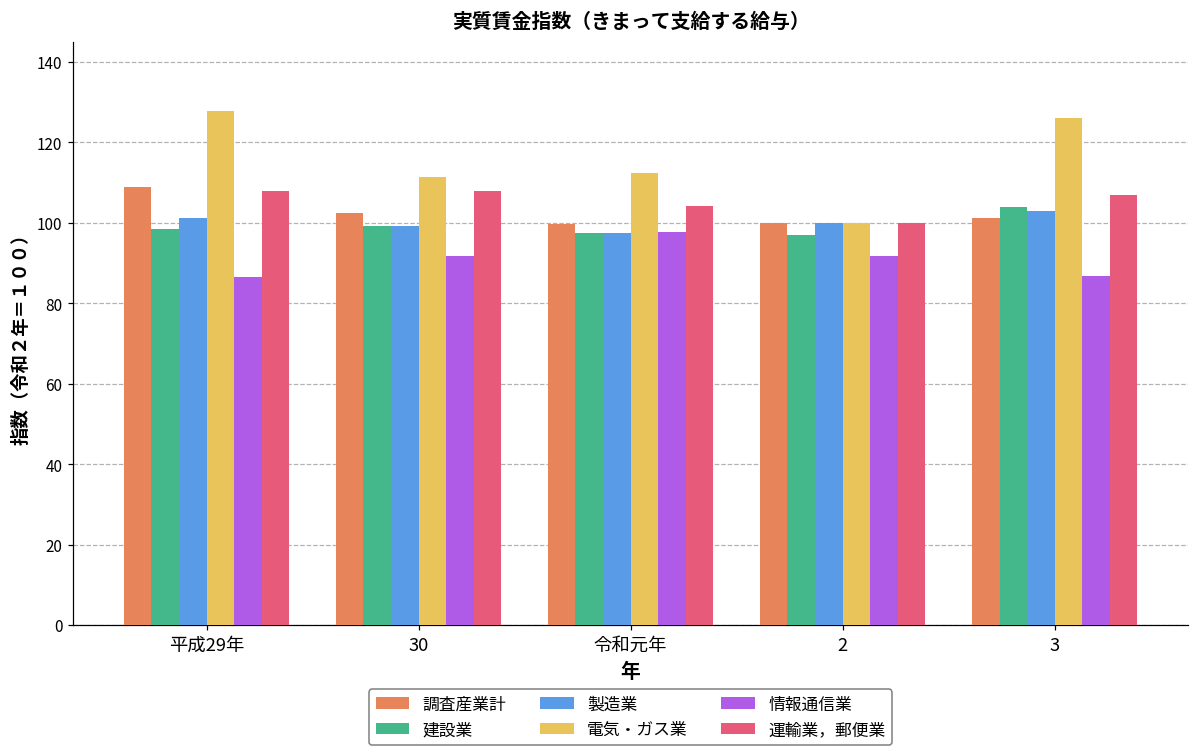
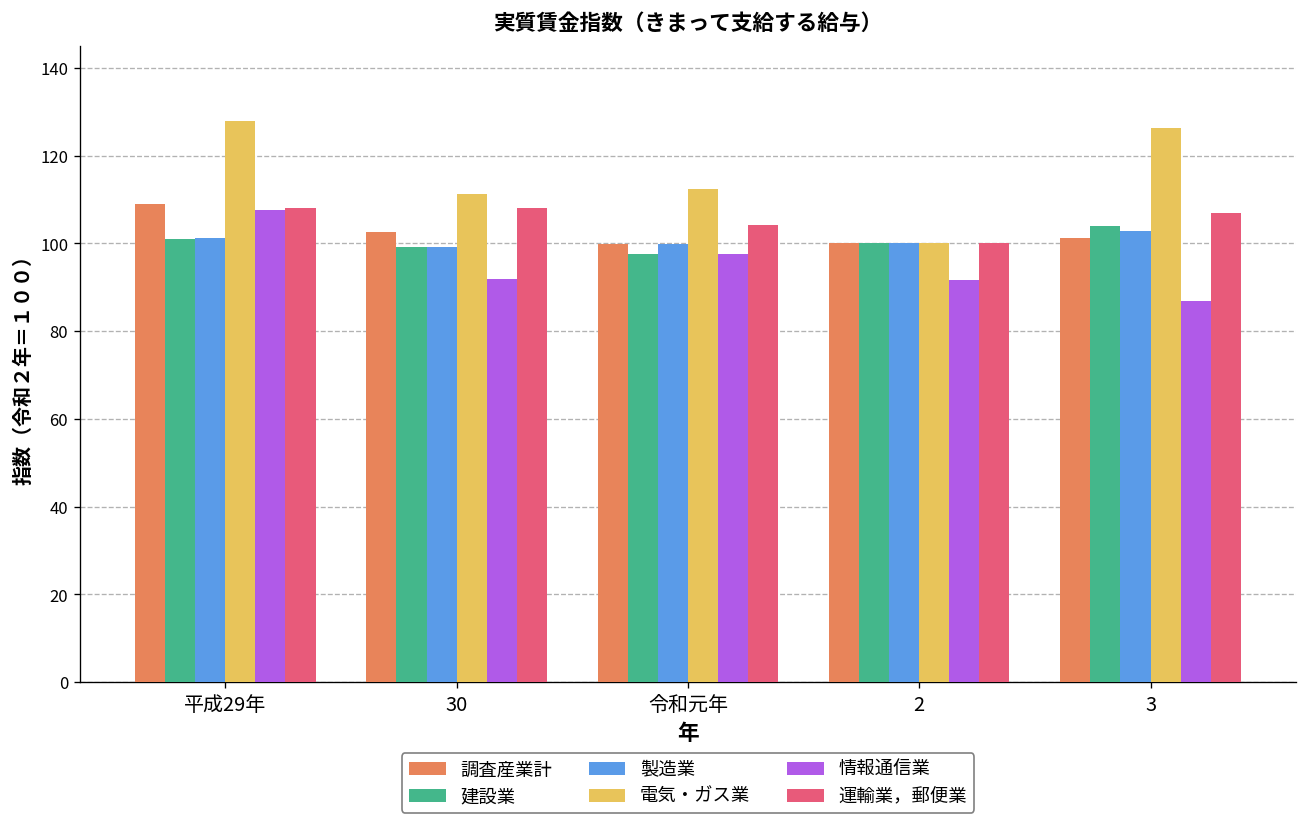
  {
    "建設業": {
-     "平成29年": 99,
+     "平成29年": 101,
      "30": 99,
      "令和元年": 98,
-     "2": 97,
+     "2": 100,
      "3": 104
    },
    "製造業": {
      "平成29年": 101,
      "30": 99,
-     "令和元年": 97,
+     "令和元年": 100,
      "2": 100,
      "3": 103
    },
    "電気・ガス業": {
      "平成29年": 128,
      "30": 111,
      "令和元年": 113,
      "2": 100,
      "3": 126
    },
    "情報通信業": {
-     "平成29年": 87,
+     "平成29年": 108,
      "30": 92,
      "令和元年": 98,
      "2": 92,
      "3": 87
    }
  }
